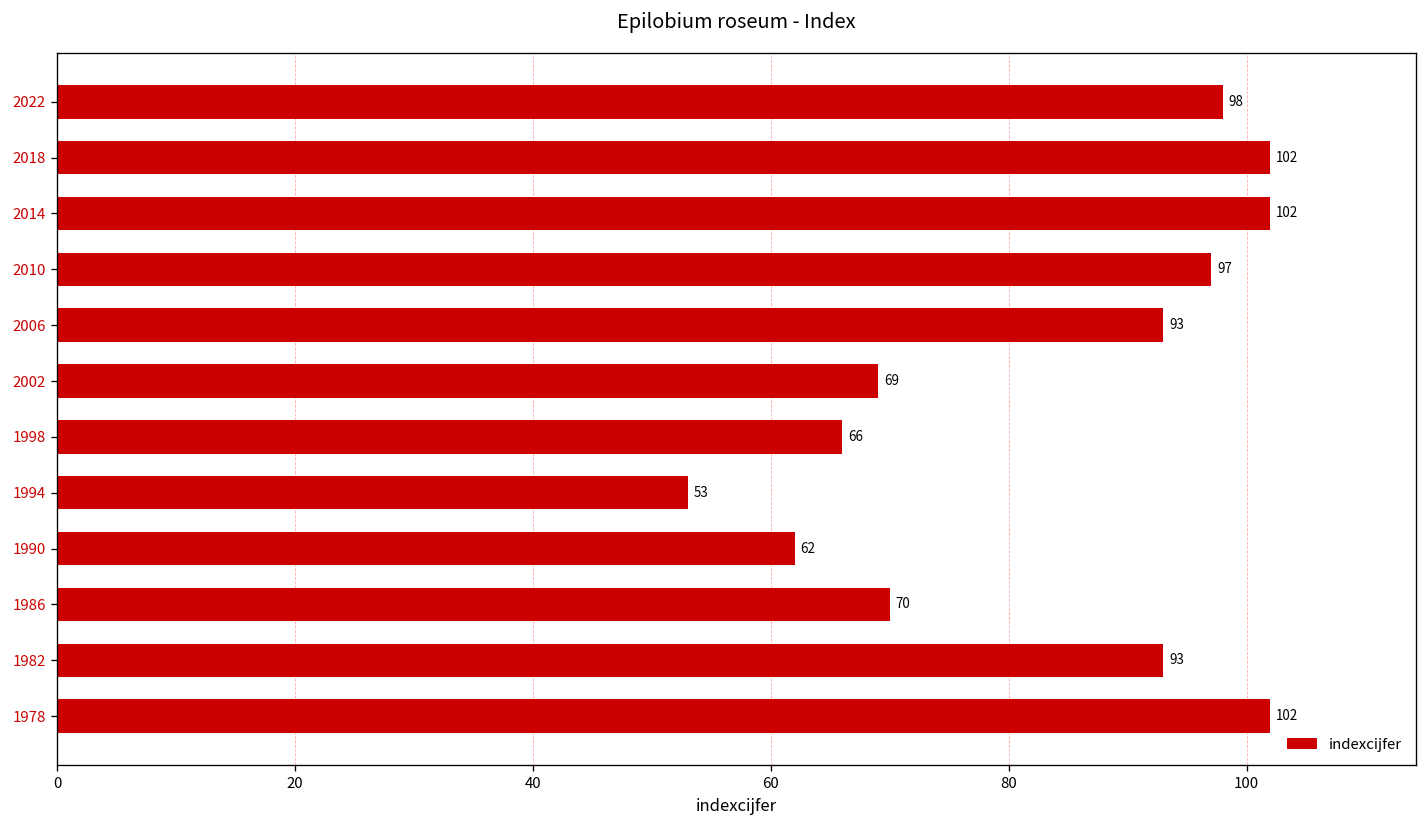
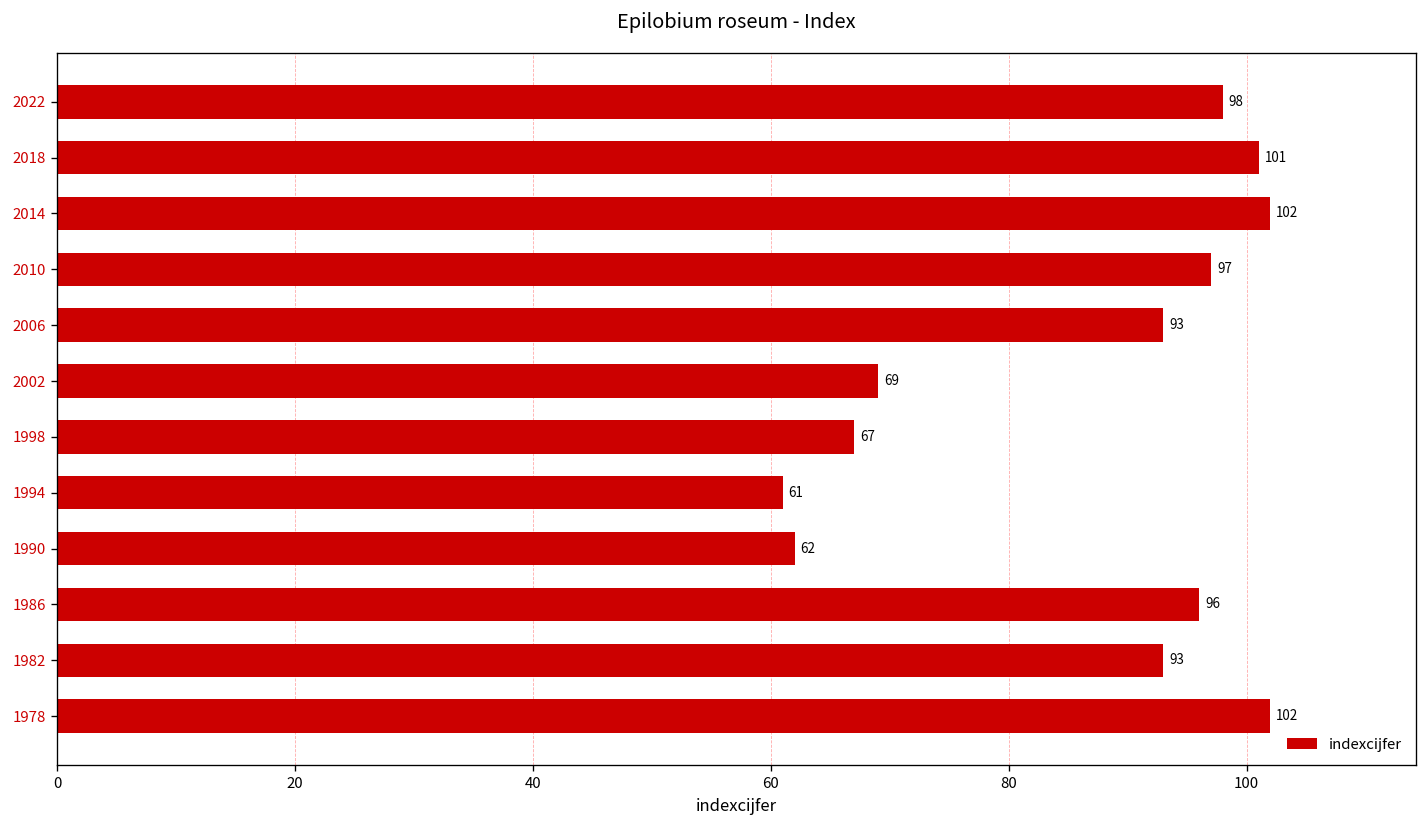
  {
    "2022": 98,
-   "2018": 102,
+   "2018": 101,
    "2014": 102,
    "2010": 97,
    "2006": 93,
    "2002": 69,
-   "1998": 66,
-   "1994": 53,
+   "1998": 67,
+   "1994": 61,
    "1990": 62,
-   "1986": 70,
+   "1986": 96,
    "1982": 93,
    "1978": 102
  }
